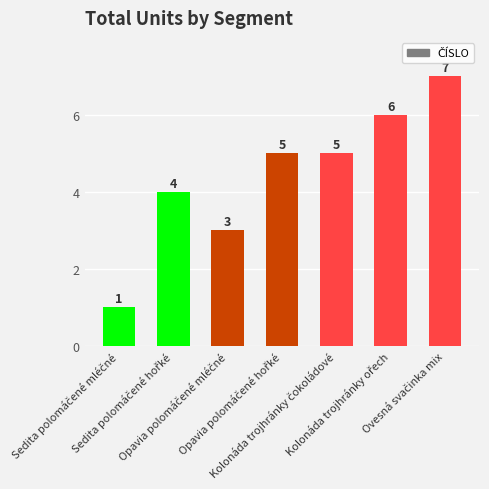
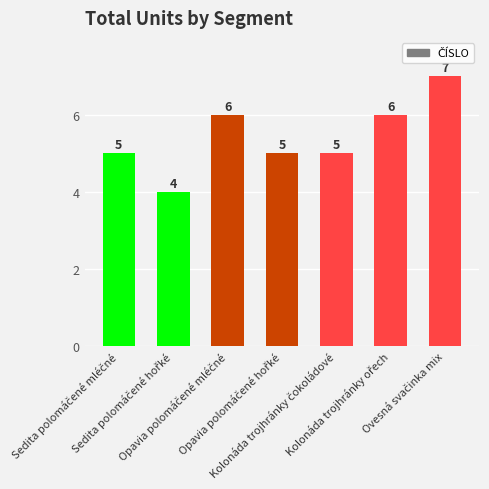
  {
-   "Sedita polomáčené mléčné": 1,
+   "Sedita polomáčené mléčné": 5,
    "Sedita polomáčené hořké": 4,
-   "Opavia polomáčené mléčné": 3,
+   "Opavia polomáčené mléčné": 6,
    "Opavia polomáčené hořké": 5,
    "Kolonáda trojhránky čokoládové": 5,
    "Kolonáda trojhránky ořech": 6
  }
